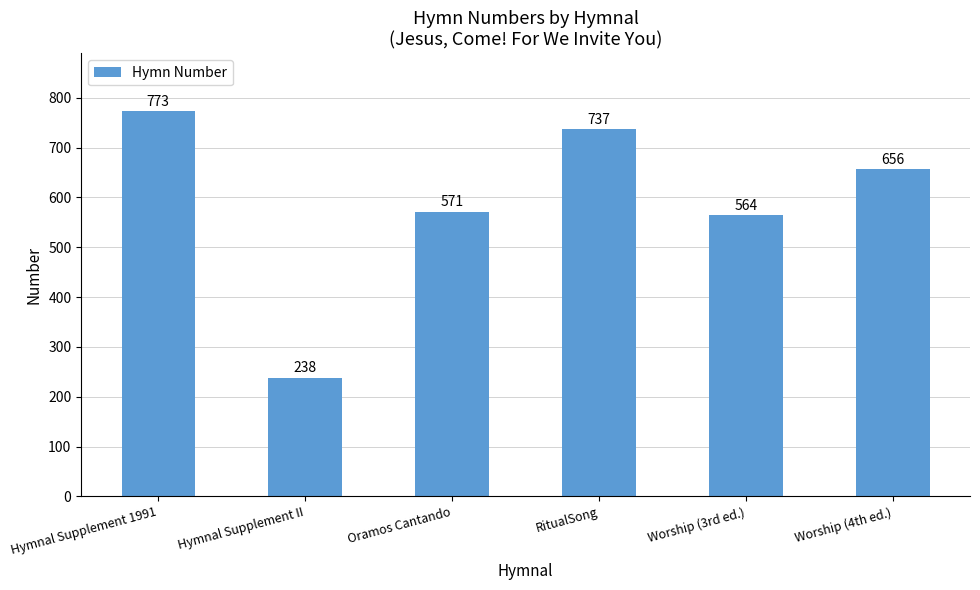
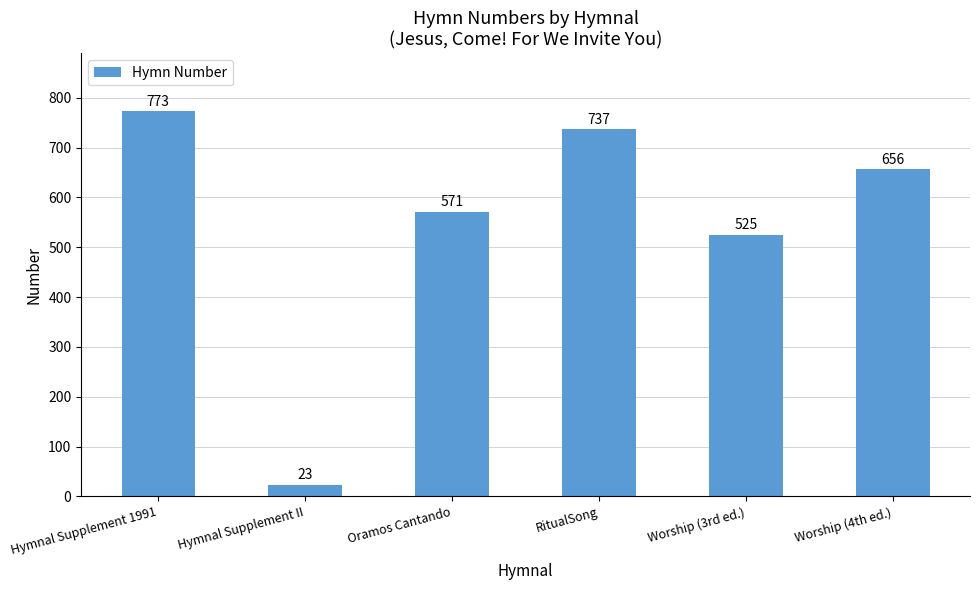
  {
    "Hymnal Supplement 1991": 773,
-   "Hymnal Supplement II": 238,
+   "Hymnal Supplement II": 23,
    "Oramos Cantando": 571,
    "RitualSong": 737,
-   "Worship (3rd ed.)": 564,
+   "Worship (3rd ed.)": 525,
    "Worship (4th ed.)": 656
  }
